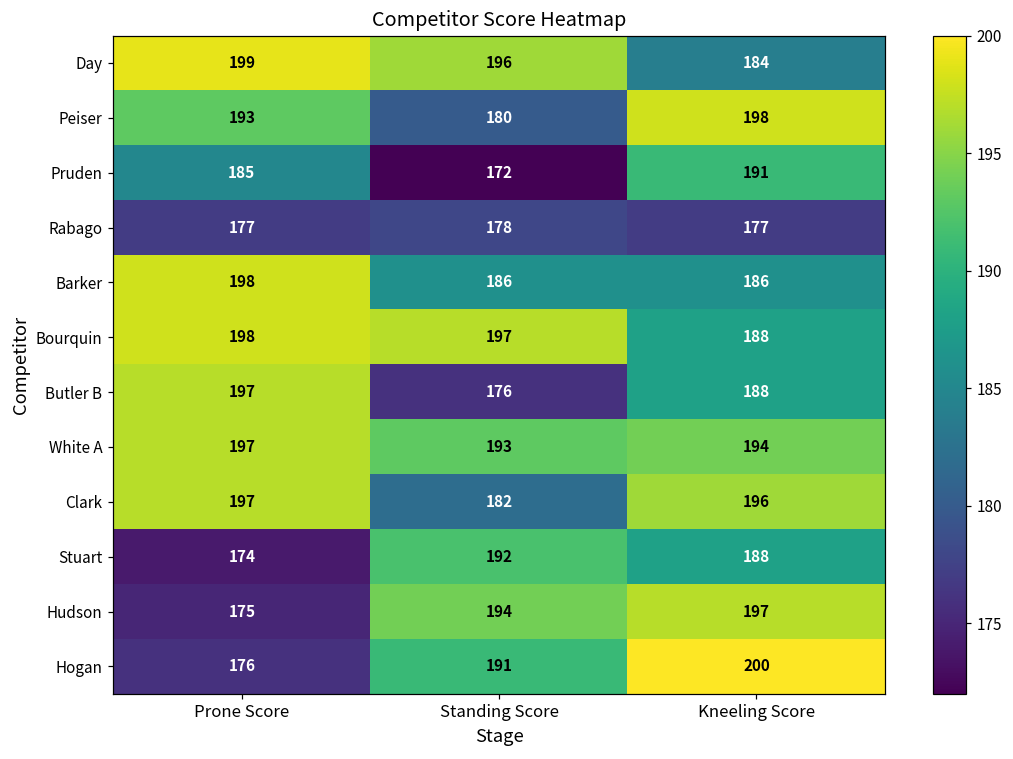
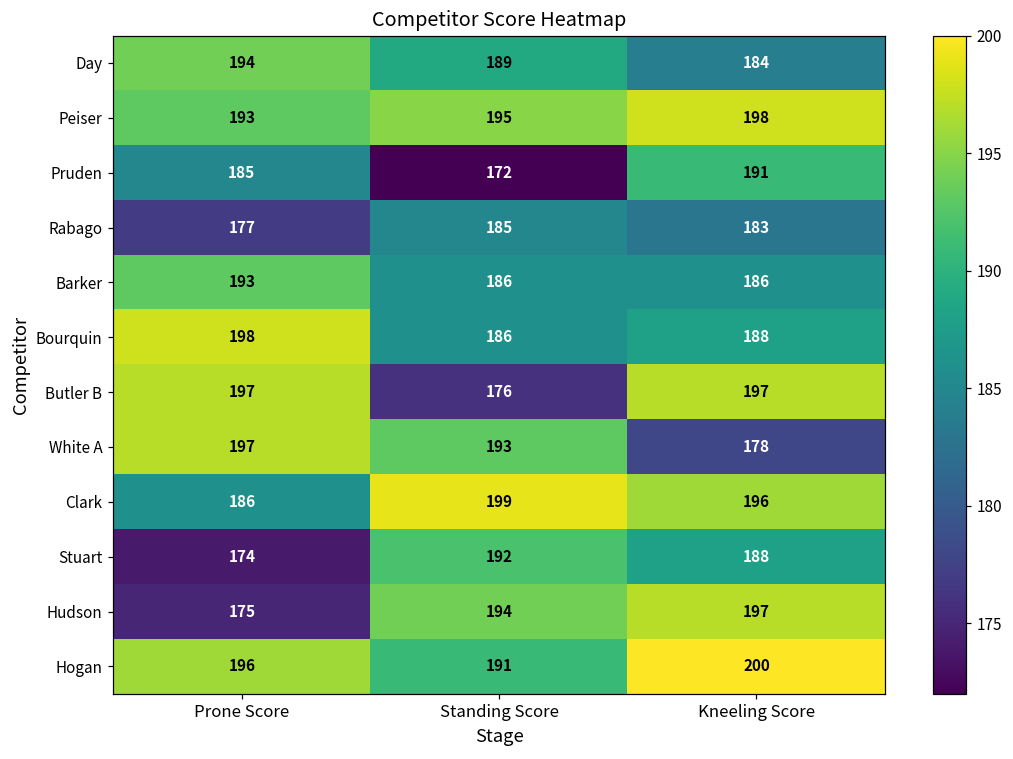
  {
    "Day": {
-     "Prone Score": 199,
-     "Standing Score": 196,
+     "Prone Score": 194,
+     "Standing Score": 189,
      "Kneeling Score": 184
    },
    "Peiser": {
      "Prone Score": 193,
-     "Standing Score": 180,
+     "Standing Score": 195,
      "Kneeling Score": 198
    },
    "Pruden": {
      "Prone Score": 185,
      "Standing Score": 172,
      "Kneeling Score": 191
    },
    "Rabago": {
      "Prone Score": 177,
-     "Standing Score": 178,
-     "Kneeling Score": 177
+     "Standing Score": 185,
+     "Kneeling Score": 183
    },
    "Barker": {
-     "Prone Score": 198,
+     "Prone Score": 193,
      "Standing Score": 186,
      "Kneeling Score": 186
    },
    "Bourquin": {
      "Prone Score": 198,
-     "Standing Score": 197,
+     "Standing Score": 186,
      "Kneeling Score": 188
    },
    "Butler B": {
      "Prone Score": 197,
      "Standing Score": 176,
-     "Kneeling Score": 188
+     "Kneeling Score": 197
    },
    "White A": {
      "Prone Score": 197,
      "Standing Score": 193,
-     "Kneeling Score": 194
+     "Kneeling Score": 178
    },
    "Clark": {
-     "Prone Score": 197,
-     "Standing Score": 182,
+     "Prone Score": 186,
+     "Standing Score": 199,
      "Kneeling Score": 196
    },
    "Stuart": {
      "Prone Score": 174,
      "Standing Score": 192,
      "Kneeling Score": 188
    },
    "Hudson": {
      "Prone Score": 175,
      "Standing Score": 194,
      "Kneeling Score": 197
    },
    "Hogan": {
-     "Prone Score": 176,
+     "Prone Score": 196,
      "Standing Score": 191,
      "Kneeling Score": 200
    }
  }
